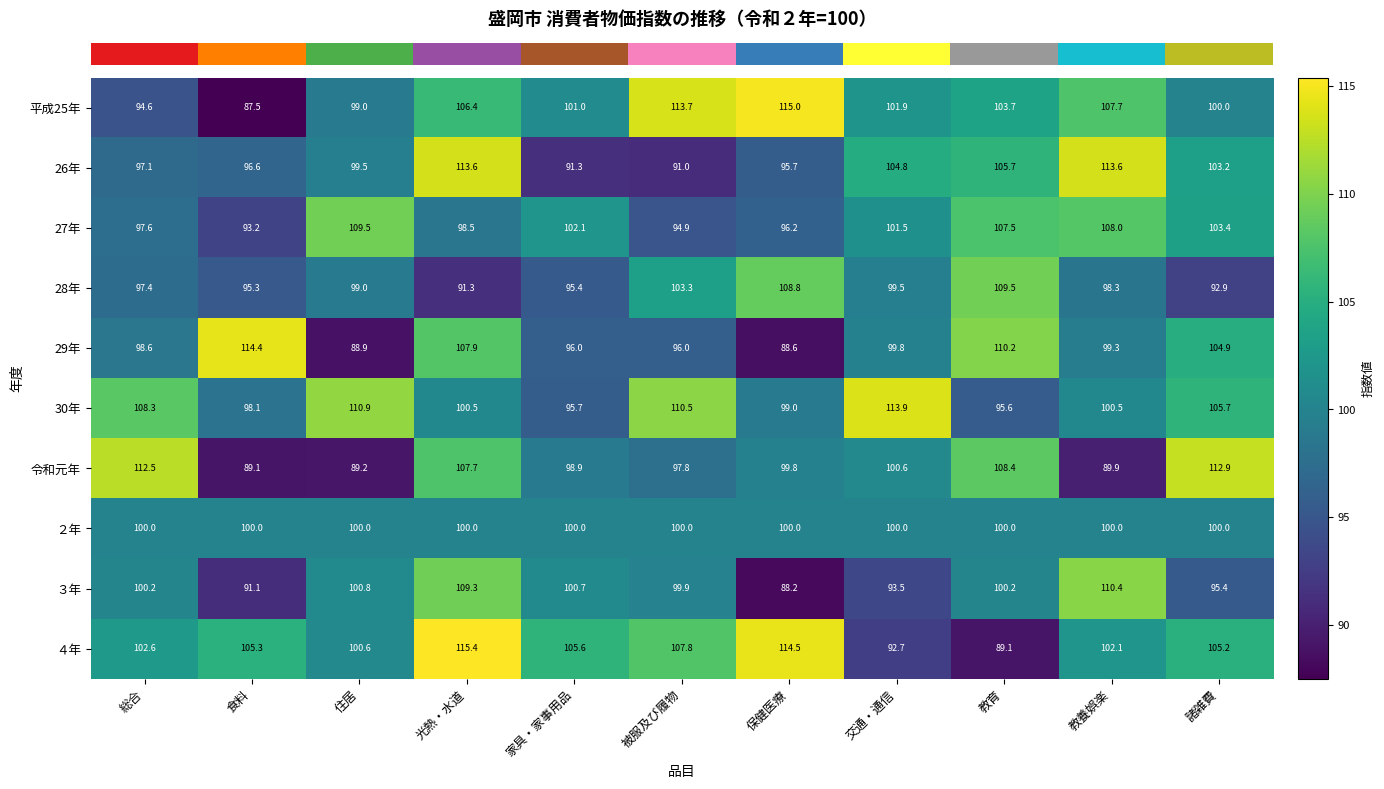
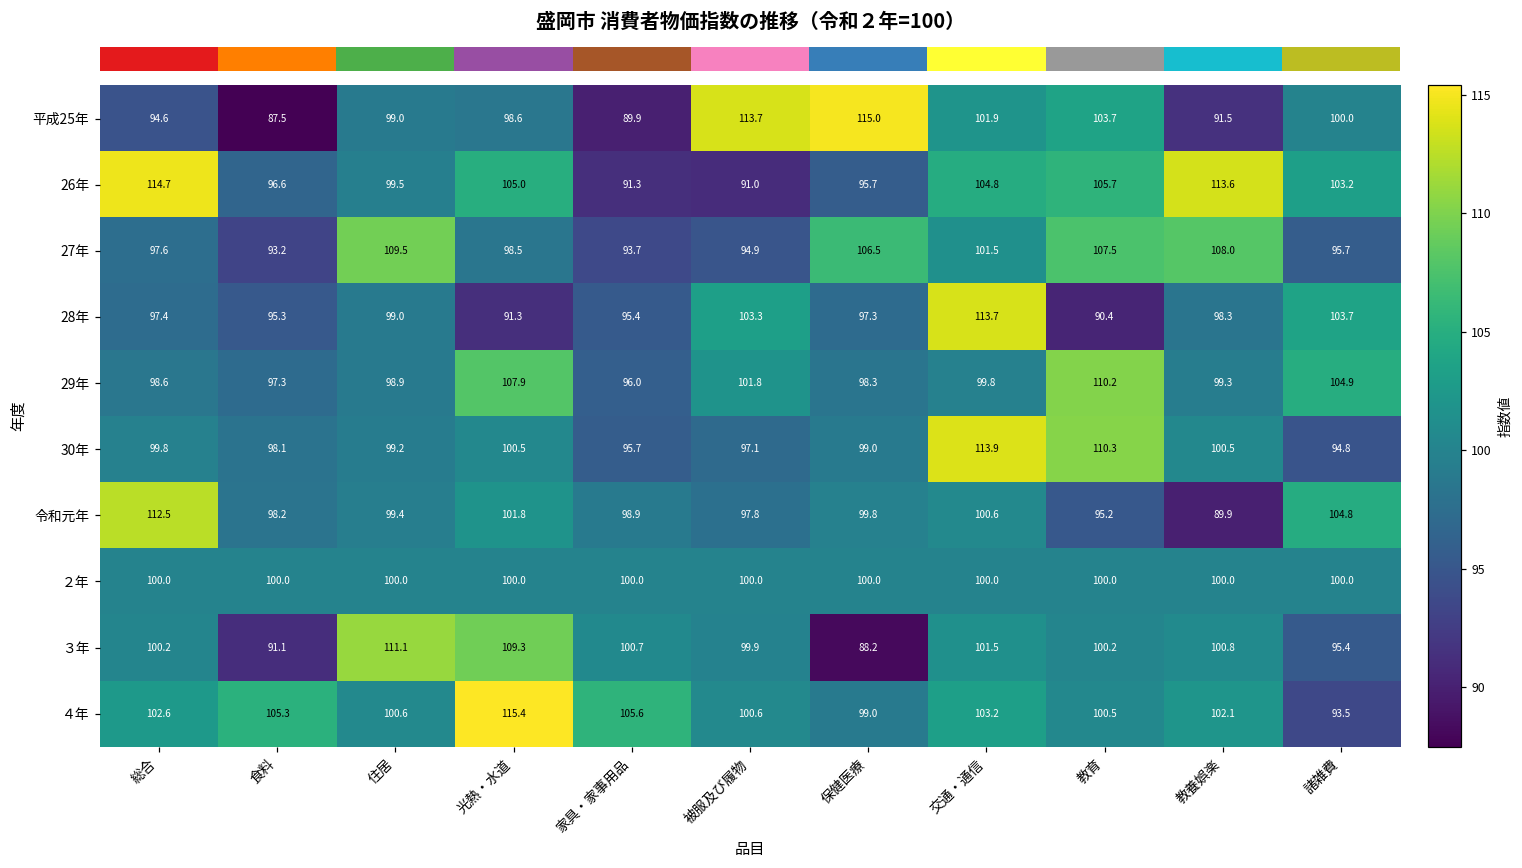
  {
    "平成25年": {
      "総合": 94.6,
      "食料": 87.5,
      "住居": 99.0,
-     "光熱・水道": 106.4,
-     "家具・家事用品": 101.0,
+     "光熱・水道": 98.6,
+     "家具・家事用品": 89.9,
      "被服及び履物": 113.7,
      "保健医療": 115.0,
      "交通・通信": 101.9,
      "教育": 103.7,
-     "教養娯楽": 107.7,
+     "教養娯楽": 91.5,
      "諸雑費": 100.0
    },
    "26年": {
-     "総合": 97.1,
+     "総合": 114.7,
      "食料": 96.6,
      "住居": 99.5,
-     "光熱・水道": 113.6,
+     "光熱・水道": 105.0,
      "家具・家事用品": 91.3,
      "被服及び履物": 91.0,
      "保健医療": 95.7,
      "交通・通信": 104.8,
      "教育": 105.7,
      "教養娯楽": 113.6,
      "諸雑費": 103.2
    },
    "27年": {
      "総合": 97.6,
      "食料": 93.2,
      "住居": 109.5,
      "光熱・水道": 98.5,
-     "家具・家事用品": 102.1,
+     "家具・家事用品": 93.7,
      "被服及び履物": 94.9,
-     "保健医療": 96.2,
+     "保健医療": 106.5,
      "交通・通信": 101.5,
      "教育": 107.5,
      "教養娯楽": 108.0,
-     "諸雑費": 103.4
+     "諸雑費": 95.7
    },
    "28年": {
      "総合": 97.4,
      "食料": 95.3,
      "住居": 99.0,
      "光熱・水道": 91.3,
      "家具・家事用品": 95.4,
      "被服及び履物": 103.3,
-     "保健医療": 108.8,
-     "交通・通信": 99.5,
-     "教育": 109.5,
+     "保健医療": 97.3,
+     "交通・通信": 113.7,
+     "教育": 90.4,
      "教養娯楽": 98.3,
-     "諸雑費": 92.9
+     "諸雑費": 103.7
    },
    "29年": {
      "総合": 98.6,
-     "食料": 114.4,
-     "住居": 88.9,
+     "食料": 97.3,
+     "住居": 98.9,
      "光熱・水道": 107.9,
      "家具・家事用品": 96.0,
-     "被服及び履物": 96.0,
-     "保健医療": 88.6,
+     "被服及び履物": 101.8,
+     "保健医療": 98.3,
      "交通・通信": 99.8,
      "教育": 110.2,
      "教養娯楽": 99.3,
      "諸雑費": 104.9
    },
    "30年": {
-     "総合": 108.3,
+     "総合": 99.8,
      "食料": 98.1,
-     "住居": 110.9,
+     "住居": 99.2,
      "光熱・水道": 100.5,
      "家具・家事用品": 95.7,
-     "被服及び履物": 110.5,
+     "被服及び履物": 97.1,
      "保健医療": 99.0,
      "交通・通信": 113.9,
-     "教育": 95.6,
+     "教育": 110.3,
      "教養娯楽": 100.5,
-     "諸雑費": 105.7
+     "諸雑費": 94.8
    },
    "令和元年": {
      "総合": 112.5,
-     "食料": 89.1,
-     "住居": 89.2,
-     "光熱・水道": 107.7,
+     "食料": 98.2,
+     "住居": 99.4,
+     "光熱・水道": 101.8,
      "家具・家事用品": 98.9,
      "被服及び履物": 97.8,
      "保健医療": 99.8,
      "交通・通信": 100.6,
-     "教育": 108.4,
+     "教育": 95.2,
      "教養娯楽": 89.9,
-     "諸雑費": 112.9
+     "諸雑費": 104.8
    },
    "２年": {
      "総合": 100.0,
      "食料": 100.0,
      "住居": 100.0,
      "光熱・水道": 100.0,
      "家具・家事用品": 100.0,
      "被服及び履物": 100.0,
      "保健医療": 100.0,
      "交通・通信": 100.0,
      "教育": 100.0,
      "教養娯楽": 100.0,
      "諸雑費": 100.0
    },
    "３年": {
      "総合": 100.2,
      "食料": 91.1,
-     "住居": 100.8,
+     "住居": 111.1,
      "光熱・水道": 109.3,
      "家具・家事用品": 100.7,
      "被服及び履物": 99.9,
      "保健医療": 88.2,
-     "交通・通信": 93.5,
+     "交通・通信": 101.5,
      "教育": 100.2,
-     "教養娯楽": 110.4,
+     "教養娯楽": 100.8,
      "諸雑費": 95.4
    },
    "４年": {
      "総合": 102.6,
      "食料": 105.3,
      "住居": 100.6,
      "光熱・水道": 115.4,
      "家具・家事用品": 105.6,
-     "被服及び履物": 107.8,
-     "保健医療": 114.5,
-     "交通・通信": 92.7,
-     "教育": 89.1,
+     "被服及び履物": 100.6,
+     "保健医療": 99.0,
+     "交通・通信": 103.2,
+     "教育": 100.5,
      "教養娯楽": 102.1,
-     "諸雑費": 105.2
+     "諸雑費": 93.5
    }
  }
